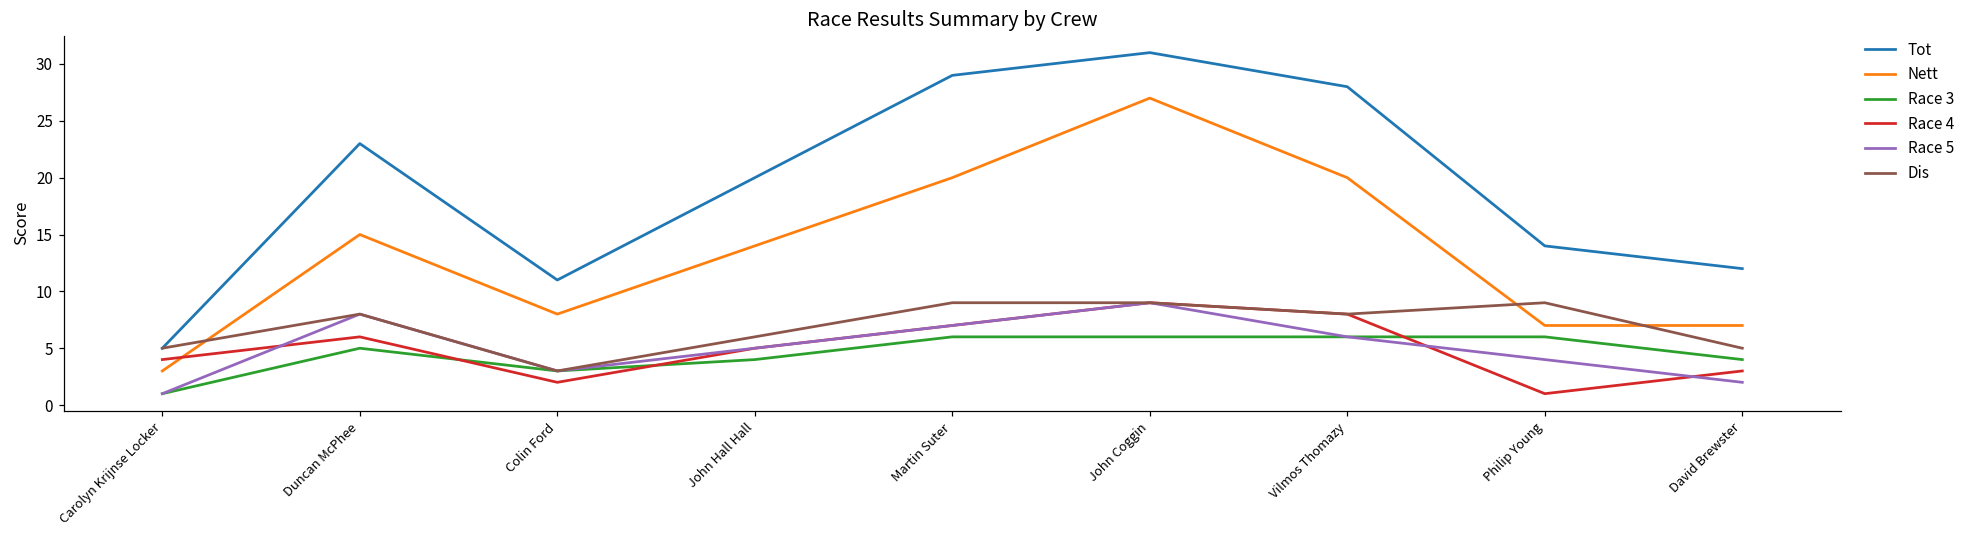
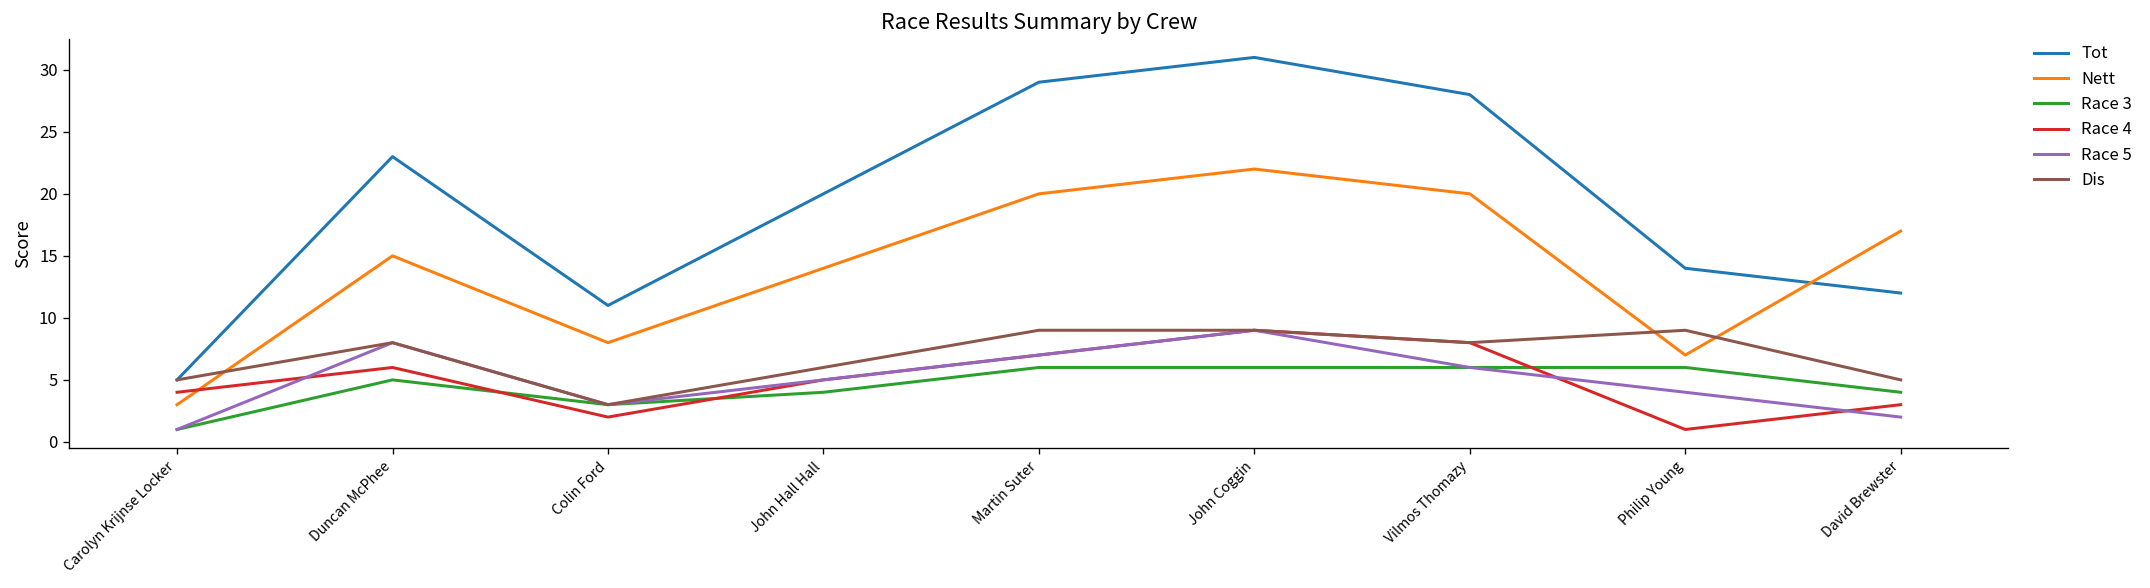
  {
    "Tot": {
      "Duncan McPhee": 23,
      "Colin Ford": 11,
      "John Hall Hall": 20,
      "Martin Suter": 29,
      "John Coggin": 31,
      "Vilmos Thomazy": 28,
      "Philip Young": 14,
      "David Brewster": 12
    },
    "Nett": {
      "Carolyn Krijnse Locker": 3,
      "Duncan McPhee": 15,
      "Colin Ford": 8,
      "John Hall Hall": 14,
      "Martin Suter": 20,
-     "John Coggin": 27,
+     "John Coggin": 22,
      "Vilmos Thomazy": 20,
      "Philip Young": 7,
-     "David Brewster": 7
+     "David Brewster": 17
    },
    "Race 3": {
      "Duncan McPhee": 5,
      "John Hall Hall": 4,
      "Martin Suter": 6,
      "John Coggin": 6,
      "Philip Young": 6,
      "David Brewster": 4
    },
    "Race 4": {
      "Carolyn Krijnse Locker": 4,
      "Duncan McPhee": 6,
      "Colin Ford": 2,
      "Philip Young": 1,
      "David Brewster": 3
    },
    "Race 5": {
      "Philip Young": 4,
      "David Brewster": 2
    },
    "Dis": {
      "John Hall Hall": 6,
      "Martin Suter": 9,
      "Philip Young": 9,
      "David Brewster": 5
    }
  }
